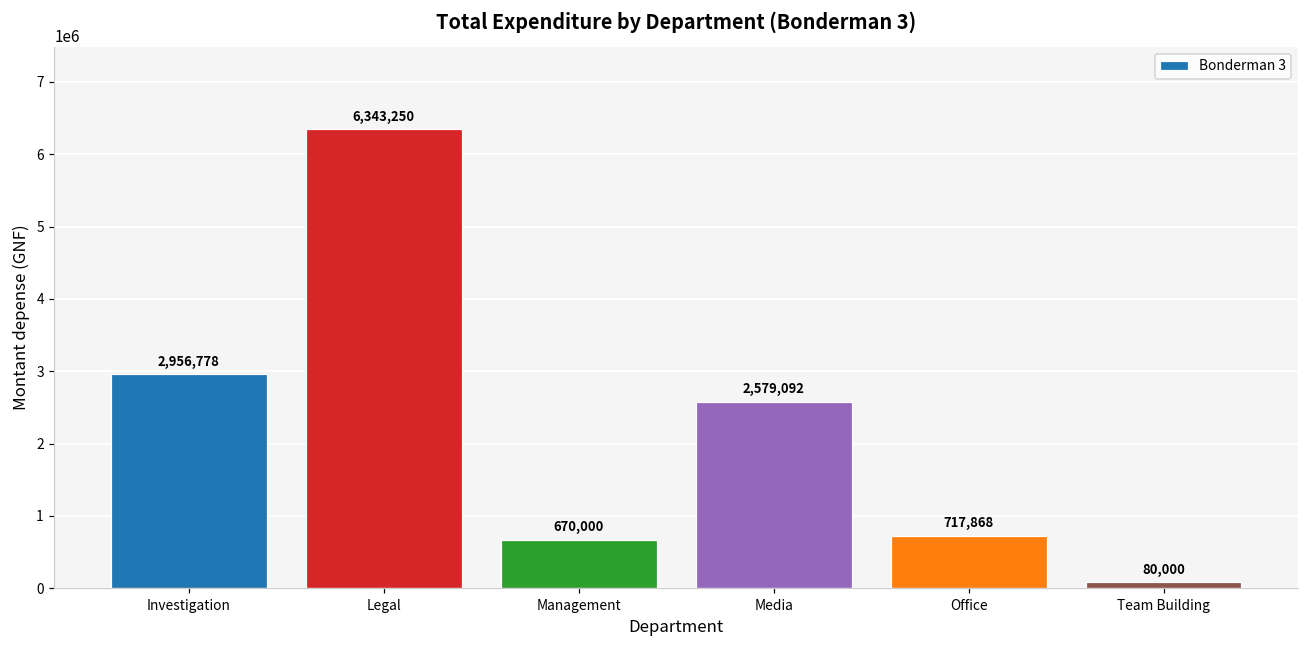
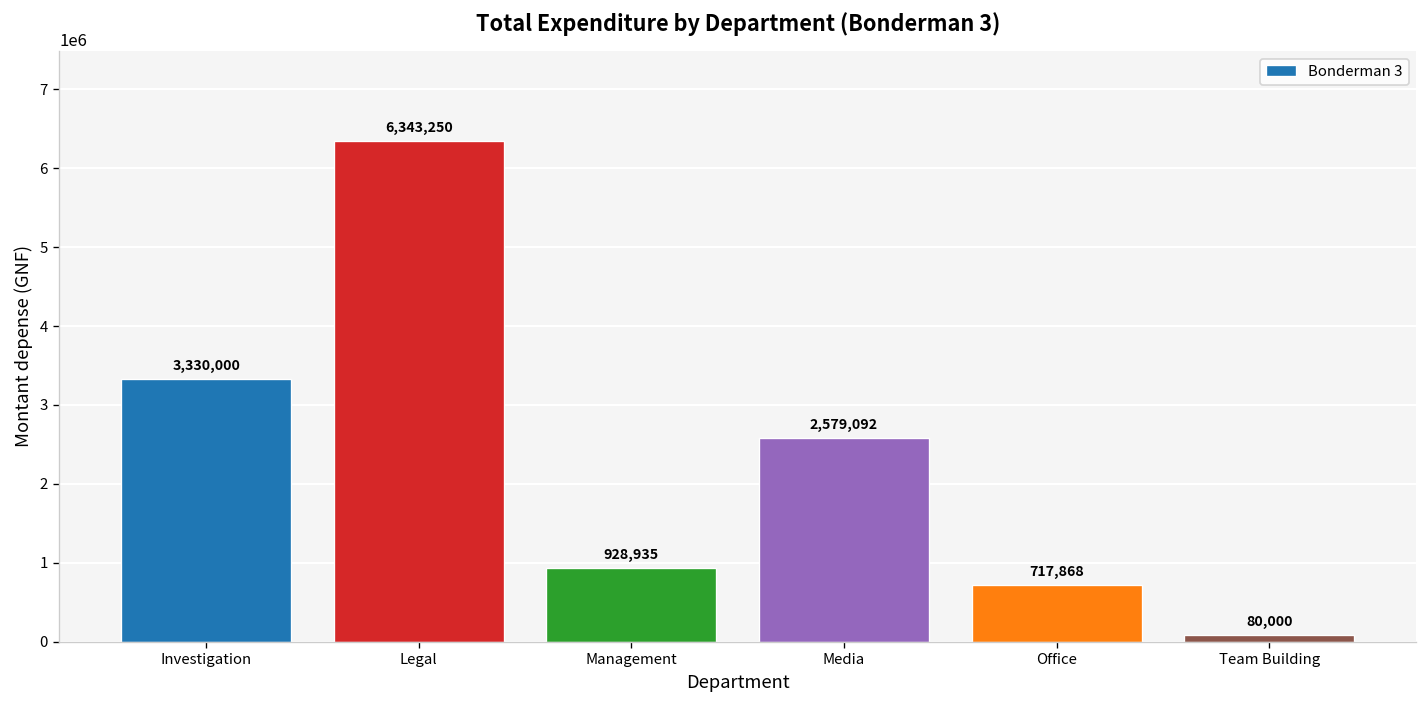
  {
-   "Investigation": "2,956,778",
+   "Investigation": "3,330,000",
    "Legal": "6,343,250",
-   "Management": "670,000",
+   "Management": "928,935",
    "Media": "2,579,092",
    "Office": "717,868",
    "Team Building": "80,000"
  }
